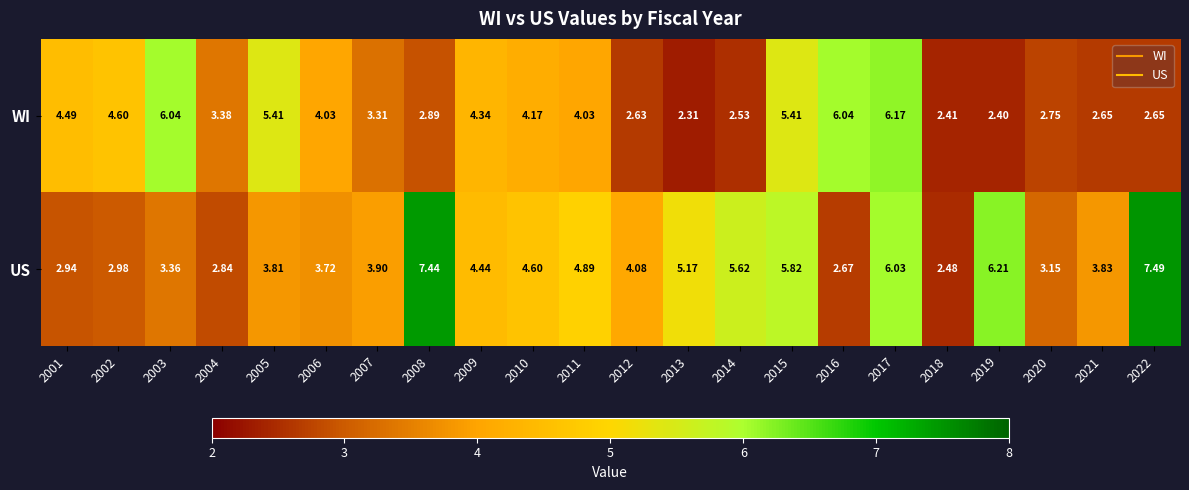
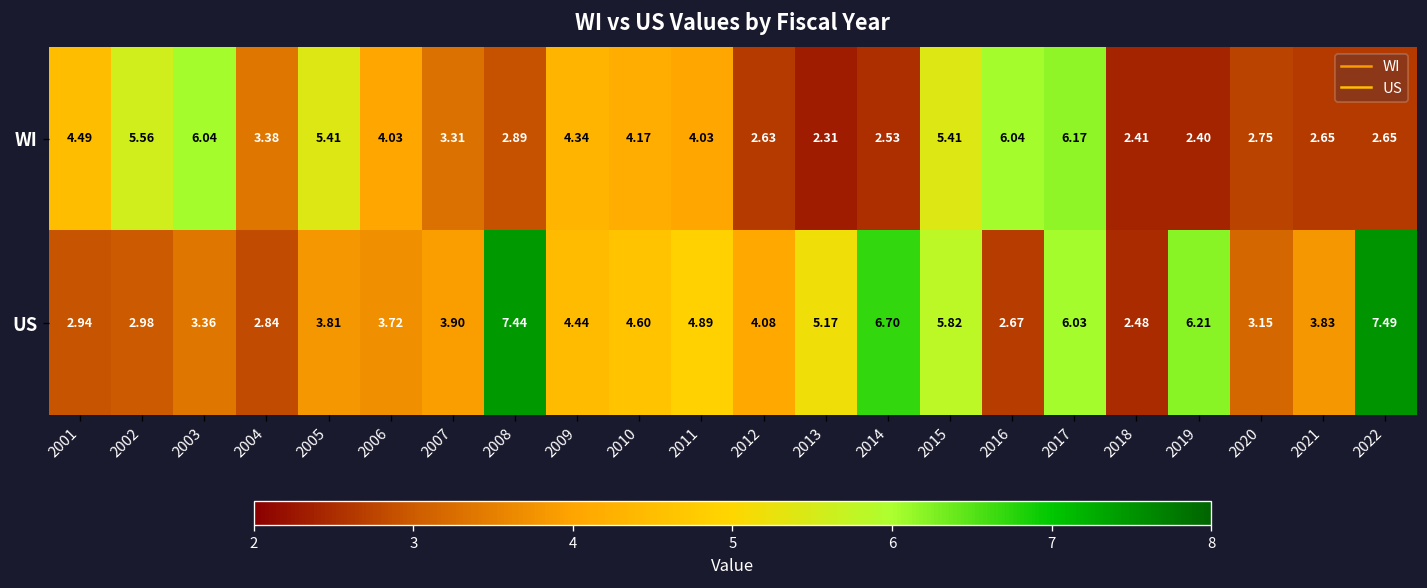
  {
    "WI": {
      "2001": 4.49,
-     "2002": 4.60,
+     "2002": 5.56,
      "2003": 6.04,
      "2004": 3.38,
      "2005": 5.41,
      "2006": 4.03,
      "2007": 3.31,
      "2008": 2.89,
      "2009": 4.34,
      "2010": 4.17,
      "2011": 4.03,
      "2012": 2.63,
      "2013": 2.31,
      "2014": 2.53,
      "2015": 5.41,
      "2016": 6.04,
      "2017": 6.17,
      "2018": 2.41,
      "2019": 2.40,
      "2020": 2.75,
      "2021": 2.65,
      "2022": 2.65
    },
    "US": {
      "2001": 2.94,
      "2002": 2.98,
      "2003": 3.36,
      "2004": 2.84,
      "2005": 3.81,
      "2006": 3.72,
      "2007": 3.90,
      "2008": 7.44,
      "2009": 4.44,
      "2010": 4.60,
      "2011": 4.89,
      "2012": 4.08,
      "2013": 5.17,
-     "2014": 5.62,
+     "2014": 6.70,
      "2015": 5.82,
      "2016": 2.67,
      "2017": 6.03,
      "2018": 2.48,
      "2019": 6.21,
      "2020": 3.15,
      "2021": 3.83,
      "2022": 7.49
    }
  }
